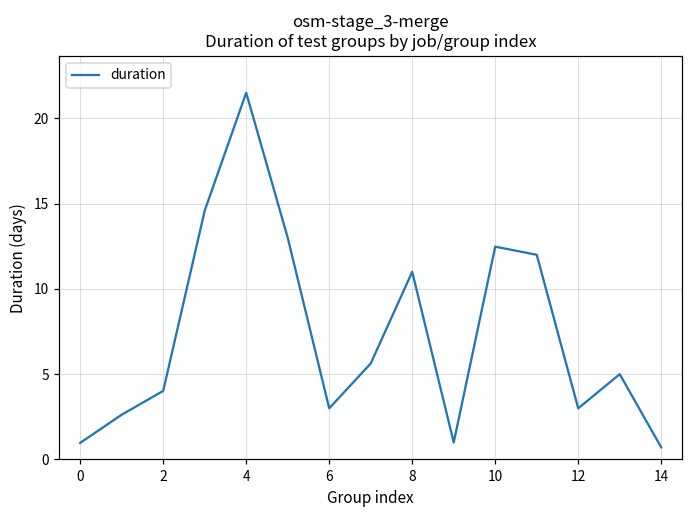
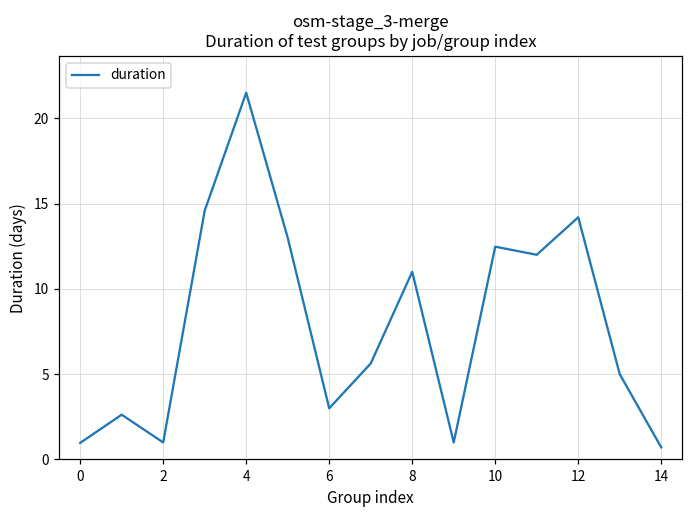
  {
    "0": 1.0,
-   "2": 4.0,
+   "2": 1.0,
    "4": 21.5,
    "6": 3.0,
    "8": 11.0,
    "10": 12.5,
-   "12": 3.0,
+   "12": 14.2,
    "14": 0.7
  }
